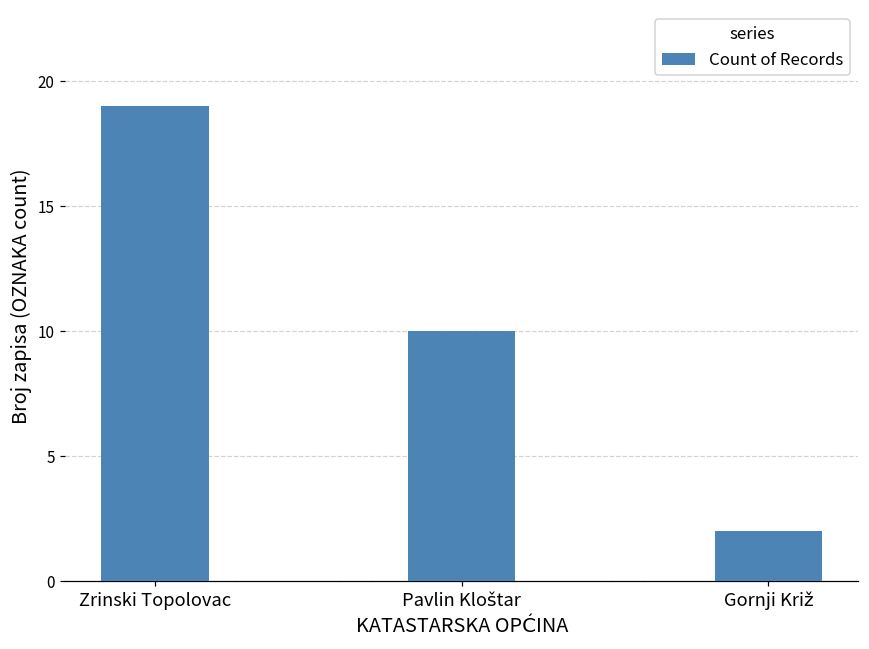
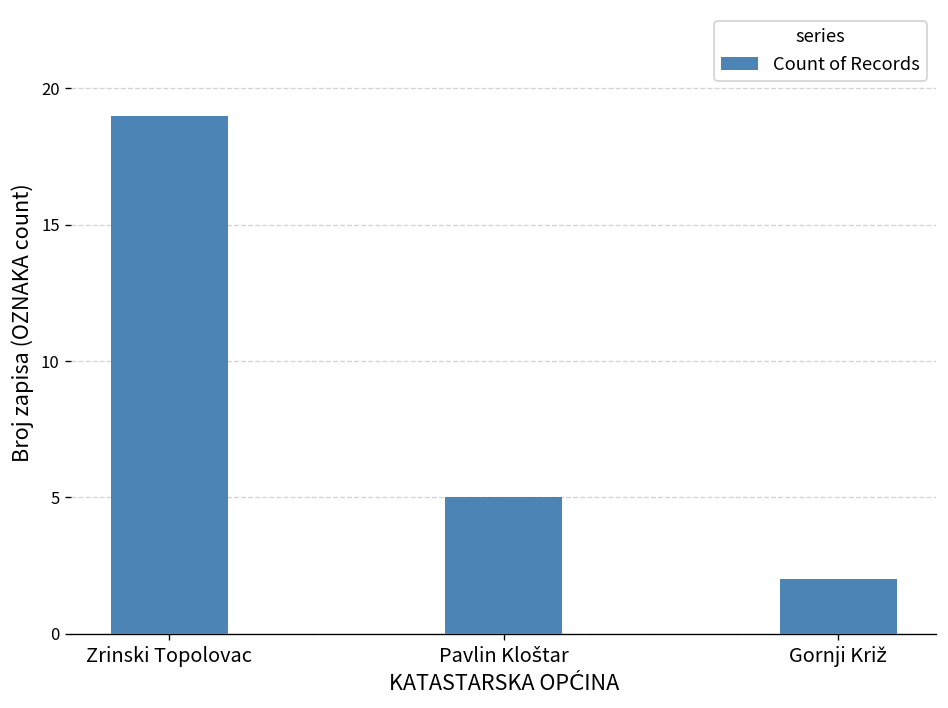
  {
    "Zrinski Topolovac": 19,
-   "Pavlin Kloštar": 10,
+   "Pavlin Kloštar": 5,
    "Gornji Križ": 2
  }
